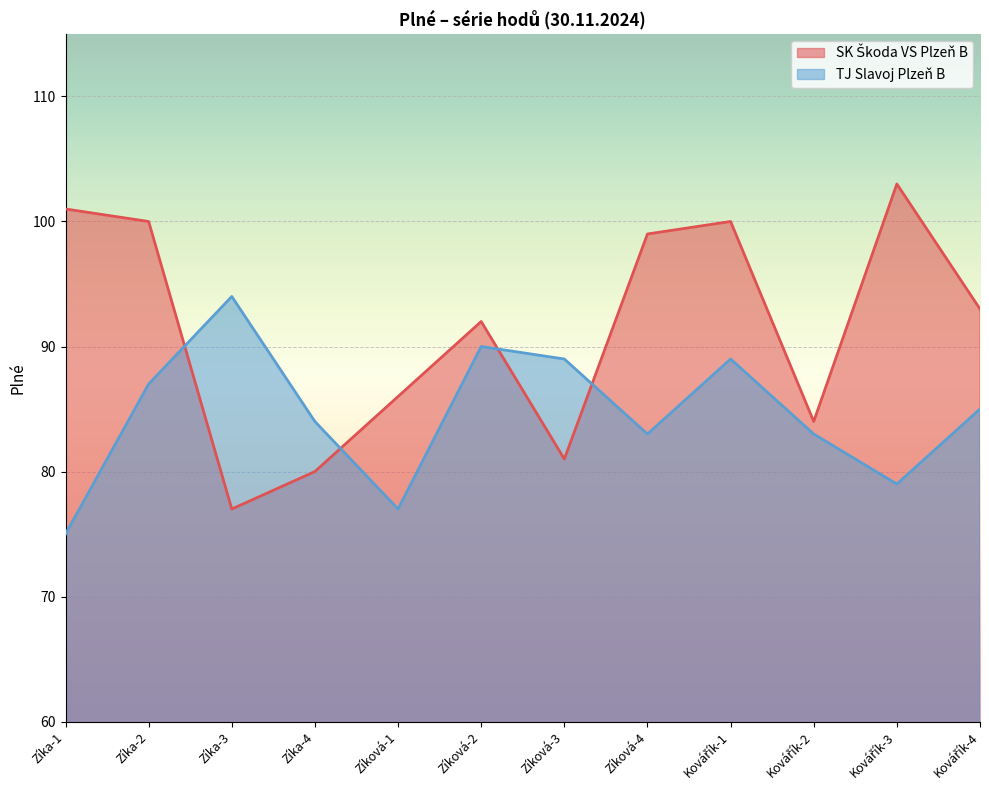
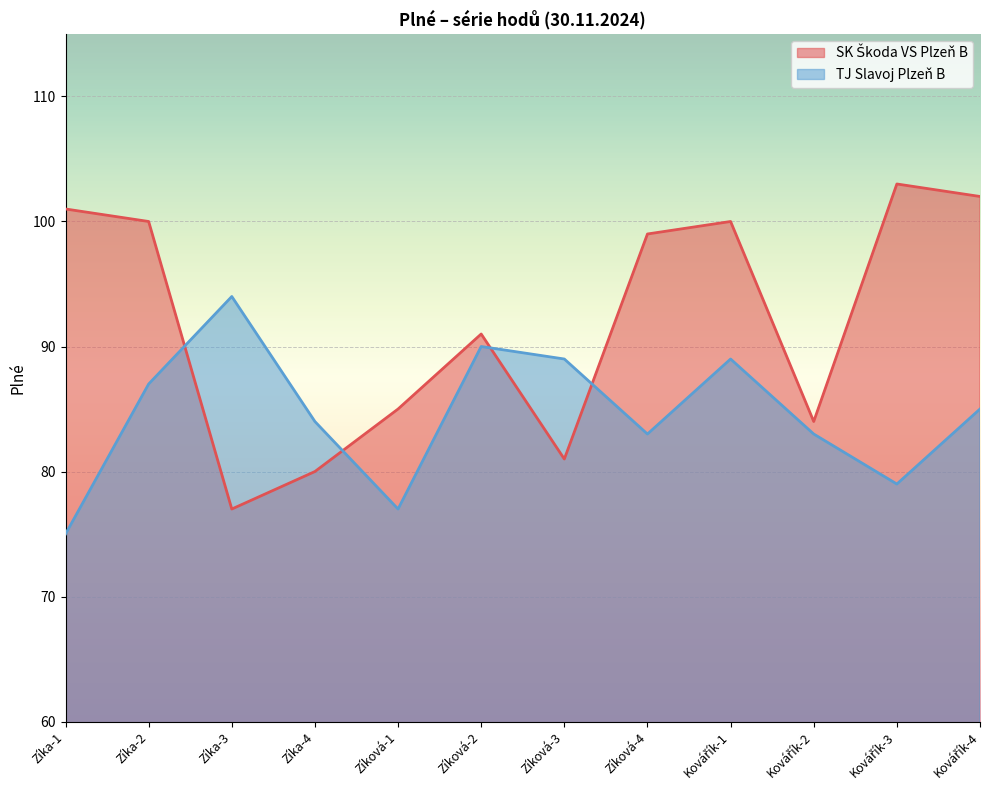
  {
    "SK Škoda VS Plzeň B": {
      "Zíka-1": 101,
      "Zíka-2": 100,
      "Zíka-3": 77,
      "Zíka-4": 80,
-     "Zíková-1": 86,
-     "Zíková-2": 92,
+     "Zíková-1": 85,
+     "Zíková-2": 91,
      "Zíková-3": 81,
      "Zíková-4": 99,
      "Kovářík-1": 100,
      "Kovářík-2": 84,
      "Kovářík-3": 103,
-     "Kovářík-4": 93
+     "Kovářík-4": 102
    },
    "TJ Slavoj Plzeň B": {
      "Zíka-1": 75,
      "Zíka-2": 87,
      "Zíka-3": 94,
      "Zíka-4": 84,
      "Zíková-1": 77,
      "Zíková-2": 90,
      "Zíková-3": 89,
      "Zíková-4": 83,
      "Kovářík-1": 89,
      "Kovářík-2": 83,
      "Kovářík-3": 79,
      "Kovářík-4": 85
    }
  }
